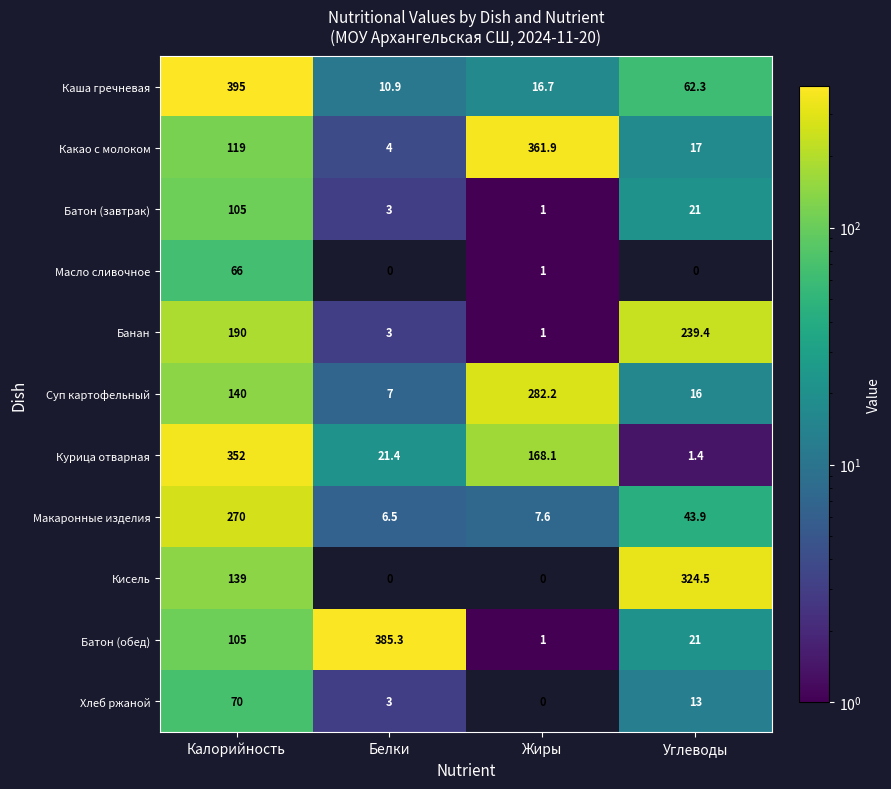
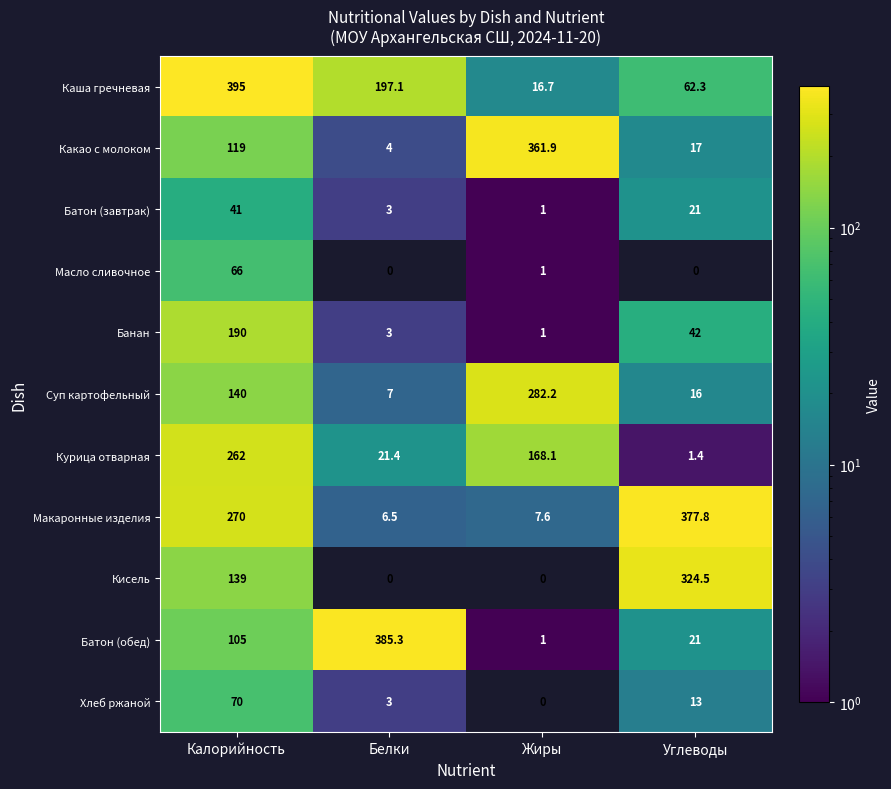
  {
    "Каша гречневая": {
      "Калорийность": 395,
-     "Белки": 10.9,
+     "Белки": 197.1,
      "Жиры": 16.7,
      "Углеводы": 62.3
    },
    "Какао с молоком": {
      "Калорийность": 119,
      "Белки": 4,
      "Жиры": 361.9,
      "Углеводы": 17
    },
    "Батон (завтрак)": {
-     "Калорийность": 105,
+     "Калорийность": 41,
      "Белки": 3,
      "Жиры": 1,
      "Углеводы": 21
    },
    "Масло сливочное": {
      "Калорийность": 66,
      "Жиры": 1
    },
    "Банан": {
      "Калорийность": 190,
      "Белки": 3,
      "Жиры": 1,
-     "Углеводы": 239.4
+     "Углеводы": 42
    },
    "Суп картофельный": {
      "Калорийность": 140,
      "Белки": 7,
      "Жиры": 282.2,
      "Углеводы": 16
    },
    "Курица отварная": {
-     "Калорийность": 352,
+     "Калорийность": 262,
      "Белки": 21.4,
      "Жиры": 168.1,
      "Углеводы": 1.4
    },
    "Макаронные изделия": {
      "Калорийность": 270,
      "Белки": 6.5,
      "Жиры": 7.6,
-     "Углеводы": 43.9
+     "Углеводы": 377.8
    },
    "Кисель": {
      "Калорийность": 139,
      "Углеводы": 324.5
    },
    "Батон (обед)": {
      "Калорийность": 105,
      "Белки": 385.3,
      "Жиры": 1,
      "Углеводы": 21
    },
    "Хлеб ржаной": {
      "Калорийность": 70,
      "Белки": 3,
      "Углеводы": 13
    }
  }
